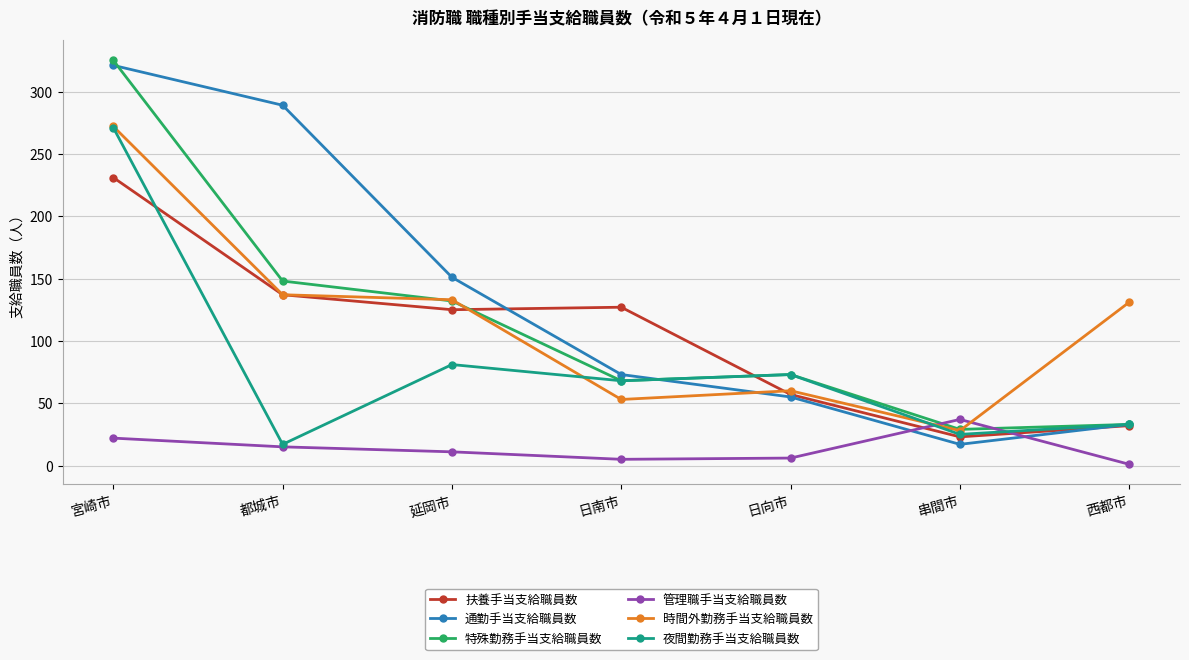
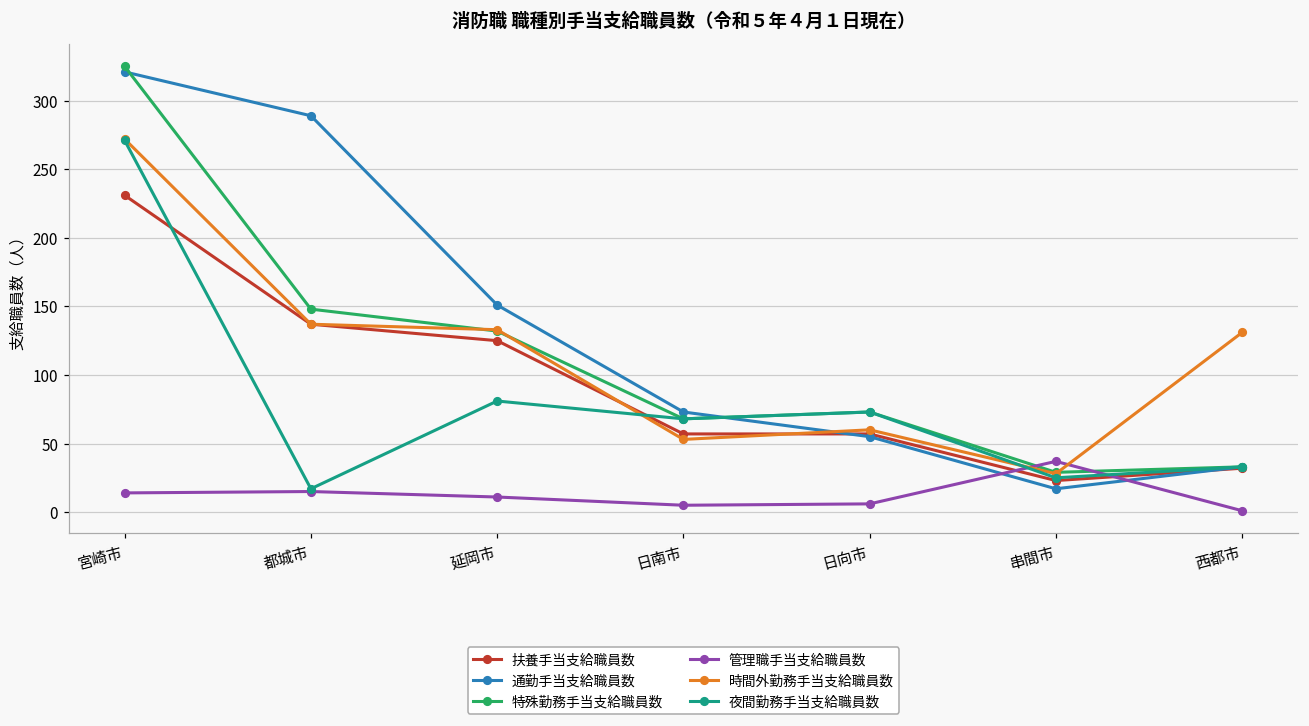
  {
    "扶養手当支給職員数": {
      "宮崎市": 231,
      "延岡市": 125,
-     "日南市": 127
+     "日南市": 57
    },
    "通勤手当支給職員数": {
      "宮崎市": 321,
      "都城市": 289,
      "延岡市": 151,
      "日南市": 73,
      "串間市": 17
    },
    "管理職手当支給職員数": {
-     "宮崎市": 22,
+     "宮崎市": 14,
      "延岡市": 11,
      "日南市": 5,
      "日向市": 6,
      "串間市": 37,
      "西都市": 1
    },
    "時間外勤務手当支給職員数": {
      "日南市": 53,
      "日向市": 60,
      "西都市": 131
    }
  }
